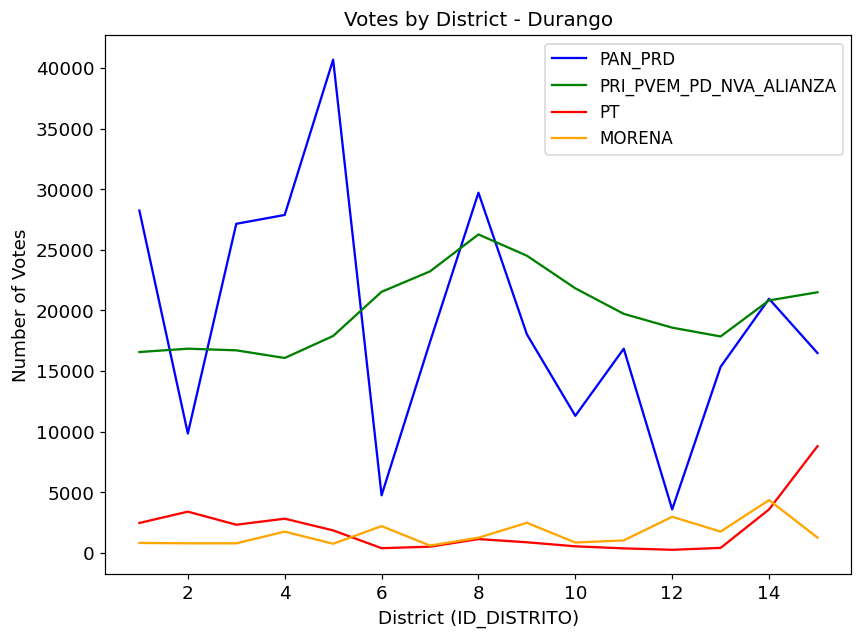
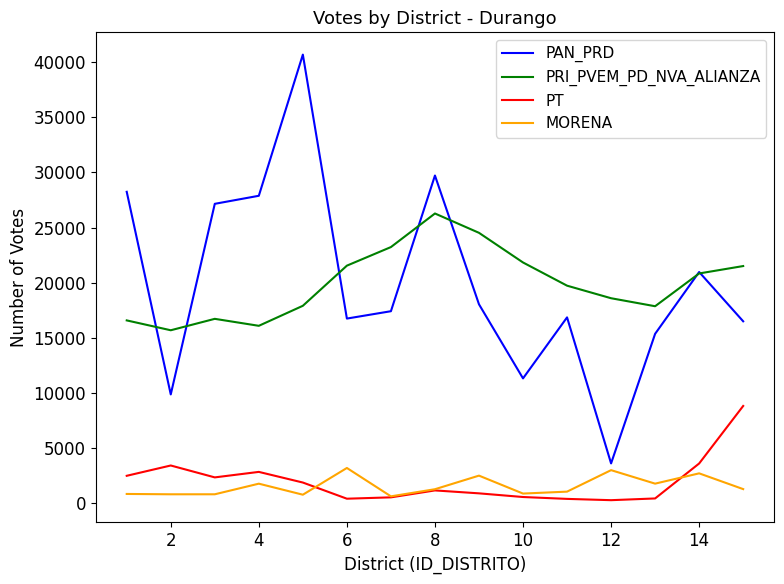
  {
    "PAN_PRD": {
      "2": 9900,
      "4": 27900,
-     "6": 4800,
+     "6": 16700,
      "8": 29700,
      "10": 11300,
      "12": 3600
    },
    "PRI_PVEM_PD_NVA_ALIANZA": {
-     "2": 16800,
+     "2": 15700,
      "4": 16100,
      "6": 21500,
      "8": 26300,
      "10": 21800,
      "12": 18600
    },
    "PT": {
      "2": 3400,
      "4": 2800,
      "6": 400,
      "10": 500,
      "12": 300,
      "14": 3600
    },
    "MORENA": {
      "2": 800,
      "4": 1800,
-     "6": 2200,
+     "6": 3200,
      "10": 900,
      "12": 3000,
-     "14": 4400
+     "14": 2700
    }
  }
